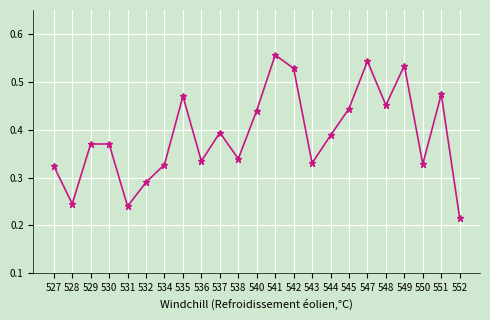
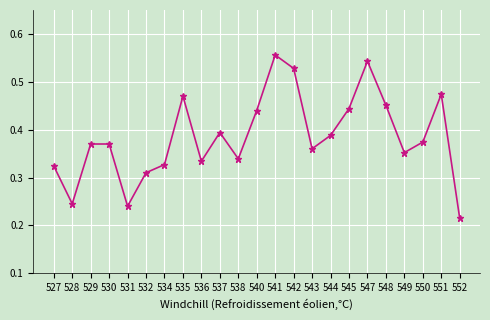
  {
    "527": 0.32,
    "528": 0.25,
    "529": 0.37,
    "530": 0.37,
    "531": 0.24,
-   "532": 0.29,
+   "532": 0.31,
    "534": 0.33,
    "535": 0.47,
    "536": 0.33,
    "537": 0.39,
    "538": 0.34,
    "540": 0.44,
    "541": 0.56,
    "542": 0.53,
-   "543": 0.33,
+   "543": 0.36,
    "544": 0.39,
    "545": 0.44,
    "547": 0.54,
    "548": 0.45,
-   "549": 0.53,
-   "550": 0.33,
+   "549": 0.35,
+   "550": 0.37,
    "551": 0.47,
    "552": 0.22
  }
